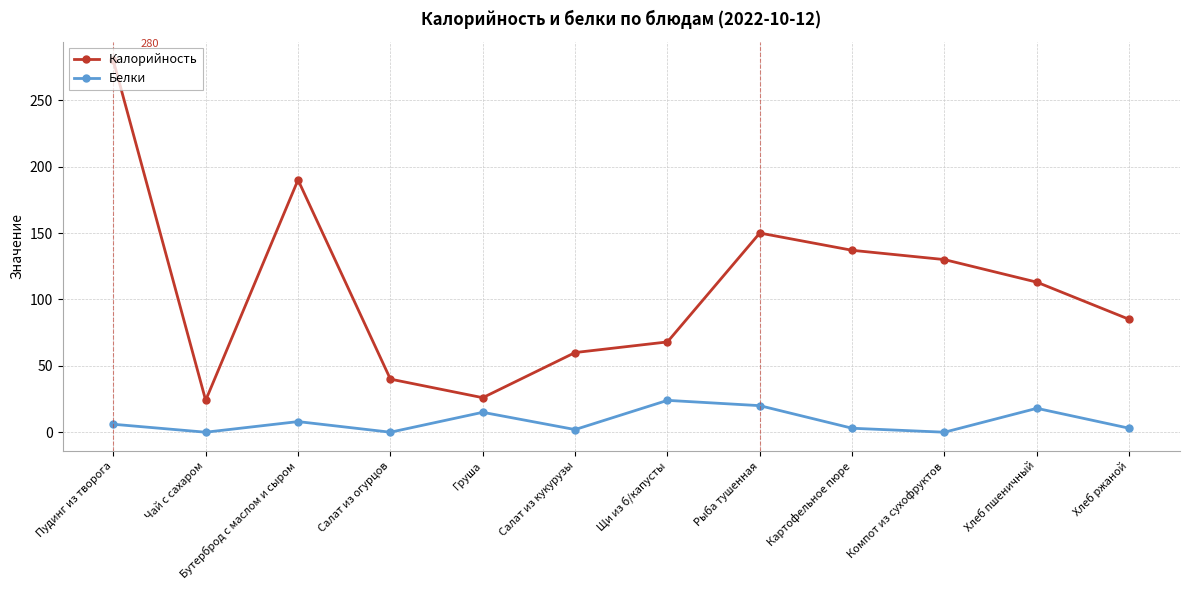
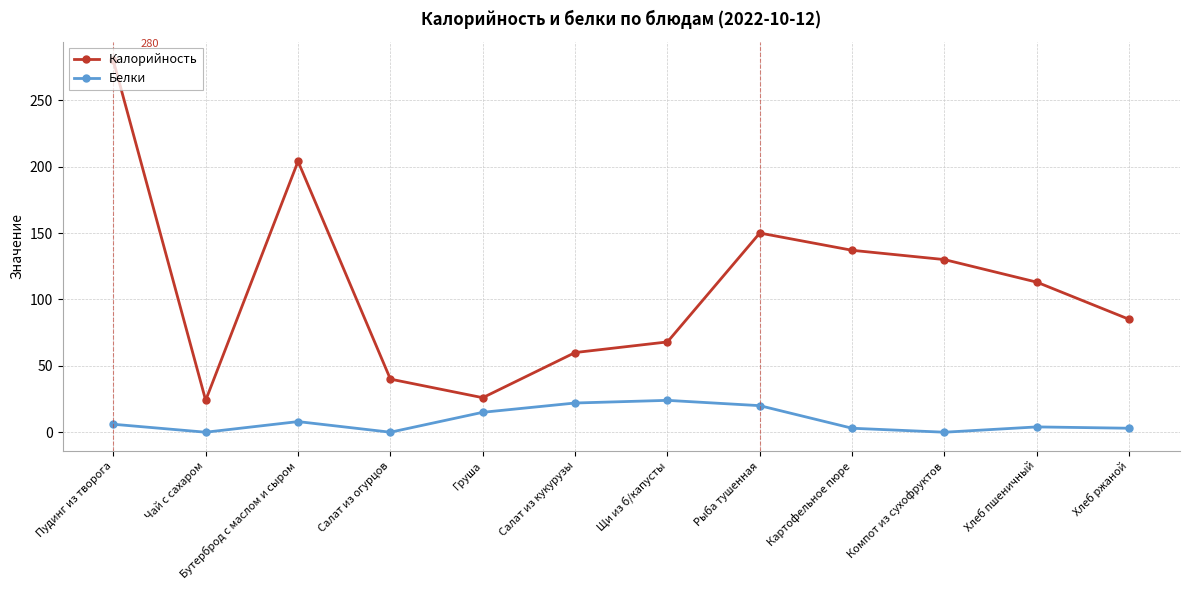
  {
    "Калорийность": {
      "Чай с сахаром": 24,
-     "Бутерброд с маслом и сыром": 190,
+     "Бутерброд с маслом и сыром": 204,
      "Салат из огурцов": 40,
      "Груша": 26,
      "Салат из кукурузы": 60,
      "Щи из б/капусты": 68,
      "Рыба тушенная": 150,
      "Картофельное пюре": 137,
      "Компот из сухофруктов": 130,
      "Хлеб пшеничный": 113,
      "Хлеб ржаной": 85
    },
    "Белки": {
      "Пудинг из творога": 6,
      "Чай с сахаром": 0,
      "Бутерброд с маслом и сыром": 8,
      "Салат из огурцов": 0,
      "Груша": 15,
-     "Салат из кукурузы": 2,
+     "Салат из кукурузы": 22,
      "Щи из б/капусты": 24,
      "Рыба тушенная": 20,
      "Картофельное пюре": 3,
      "Компот из сухофруктов": 0,
-     "Хлеб пшеничный": 18,
+     "Хлеб пшеничный": 4,
      "Хлеб ржаной": 3
    }
  }
